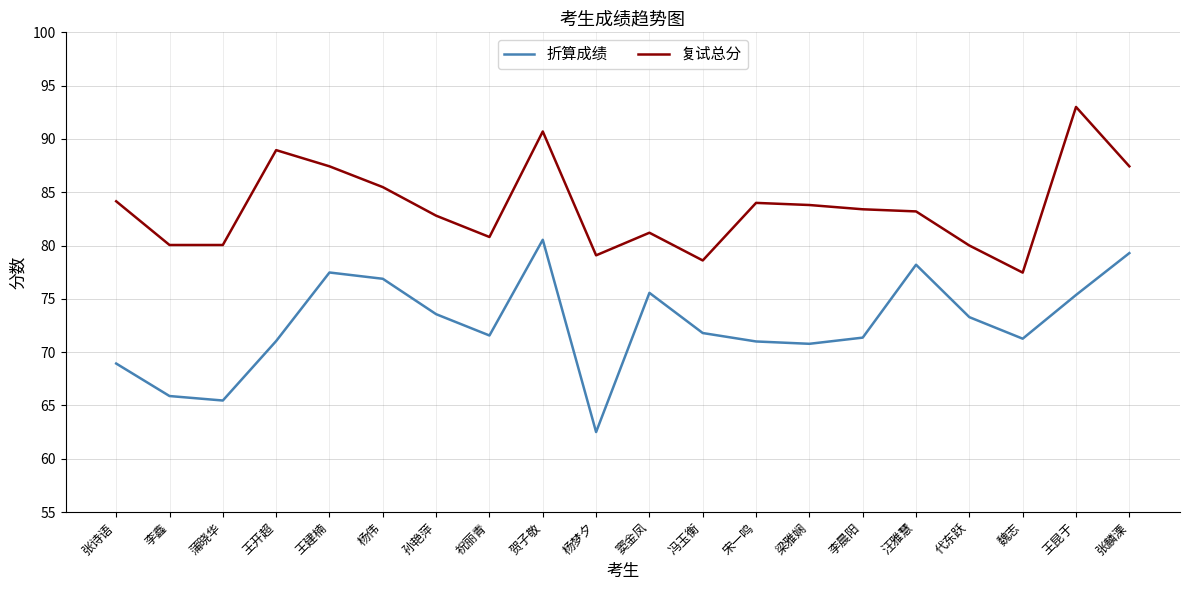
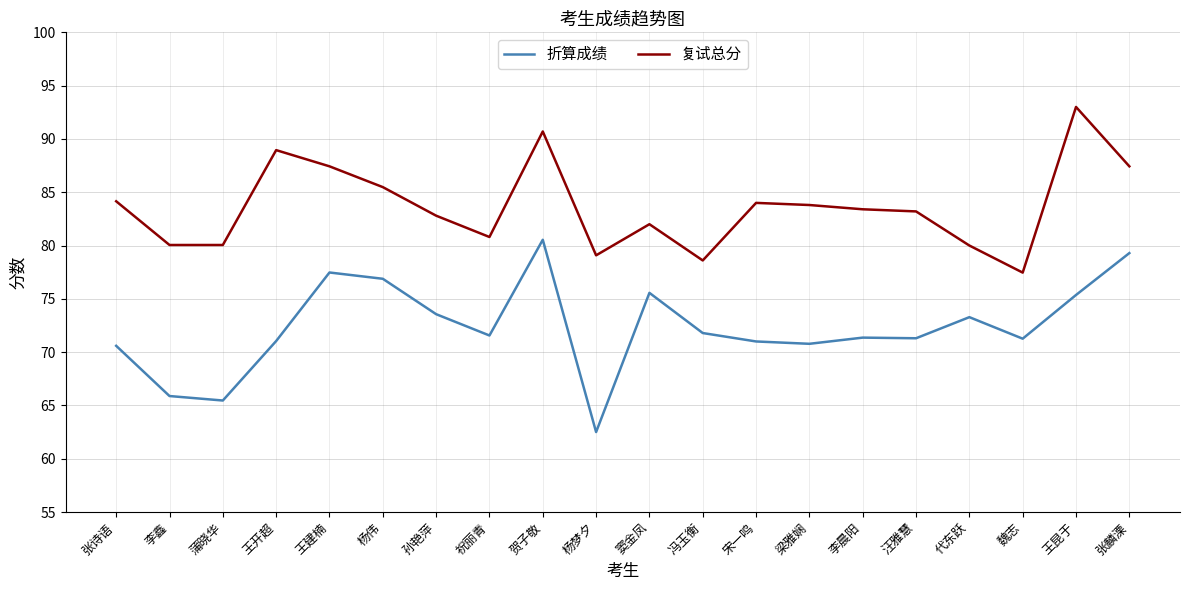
  {
    "折算成绩": {
-     "张诗语": 68.9,
+     "张诗语": 70.6,
      "李鑫": 65.9,
      "蒲晓华": 65.5,
      "王开超": 71.0,
      "王建楠": 77.5,
      "杨伟": 76.9,
      "孙艳萍": 73.6,
      "祝丽青": 71.6,
      "贺子敬": 80.5,
      "杨梦夕": 62.5,
      "窦金凤": 75.6,
      "冯玉衡": 71.8,
      "宋一鸣": 71.0,
      "梁雅娴": 70.8,
      "李晨阳": 71.4,
-     "汪雅慧": 78.2,
+     "汪雅慧": 71.3,
      "代东跃": 73.3,
      "魏志": 71.3,
      "王昆于": 75.4,
      "张麟溧": 79.3
    },
    "复试总分": {
      "张诗语": 84.2,
      "李鑫": 80.1,
      "蒲晓华": 80.1,
      "王开超": 89.0,
      "王建楠": 87.4,
      "杨伟": 85.5,
      "孙艳萍": 82.8,
      "祝丽青": 80.8,
      "贺子敬": 90.7,
      "杨梦夕": 79.1,
-     "窦金凤": 81.2,
+     "窦金凤": 82.0,
      "冯玉衡": 78.6,
      "宋一鸣": 84.0,
      "梁雅娴": 83.8,
      "李晨阳": 83.4,
      "汪雅慧": 83.2,
      "代东跃": 80.0,
      "魏志": 77.5,
      "王昆于": 93.0,
      "张麟溧": 87.4
    }
  }
